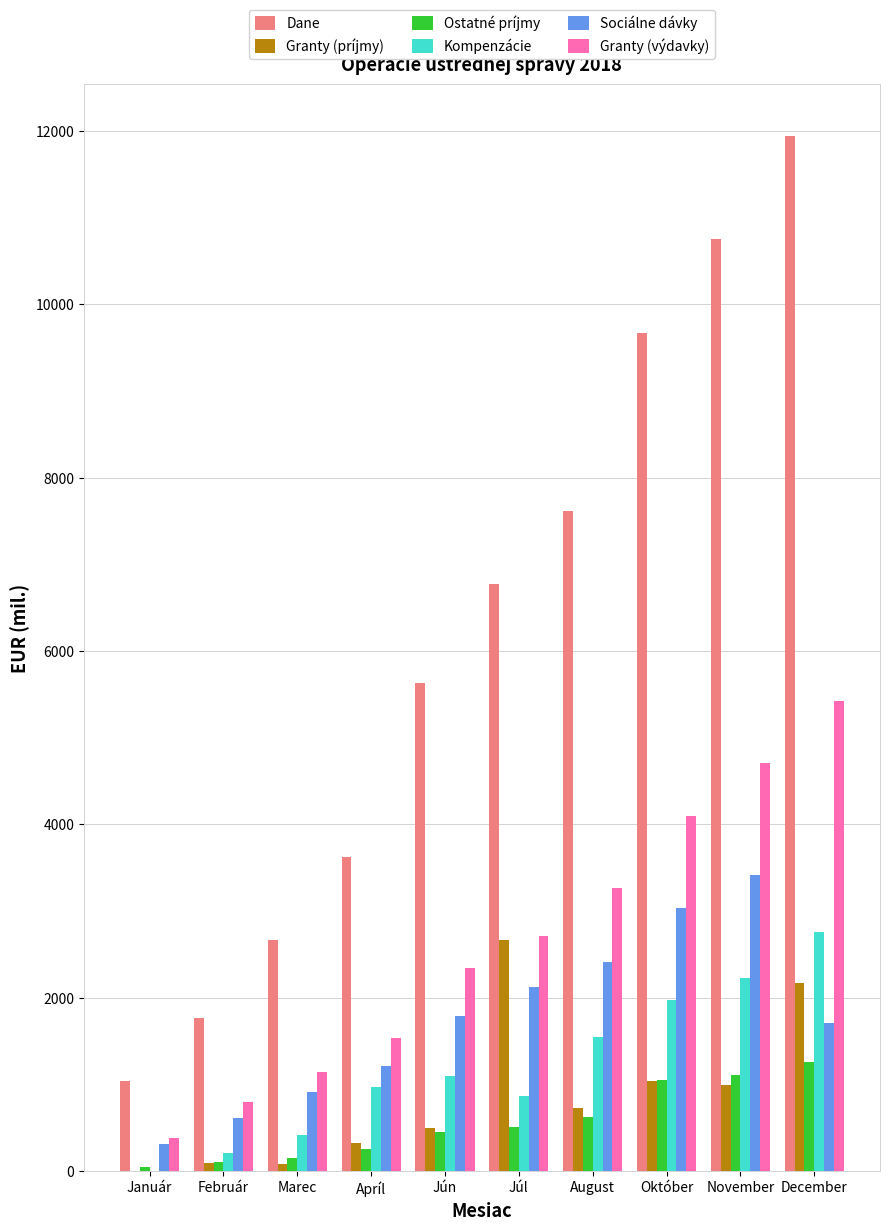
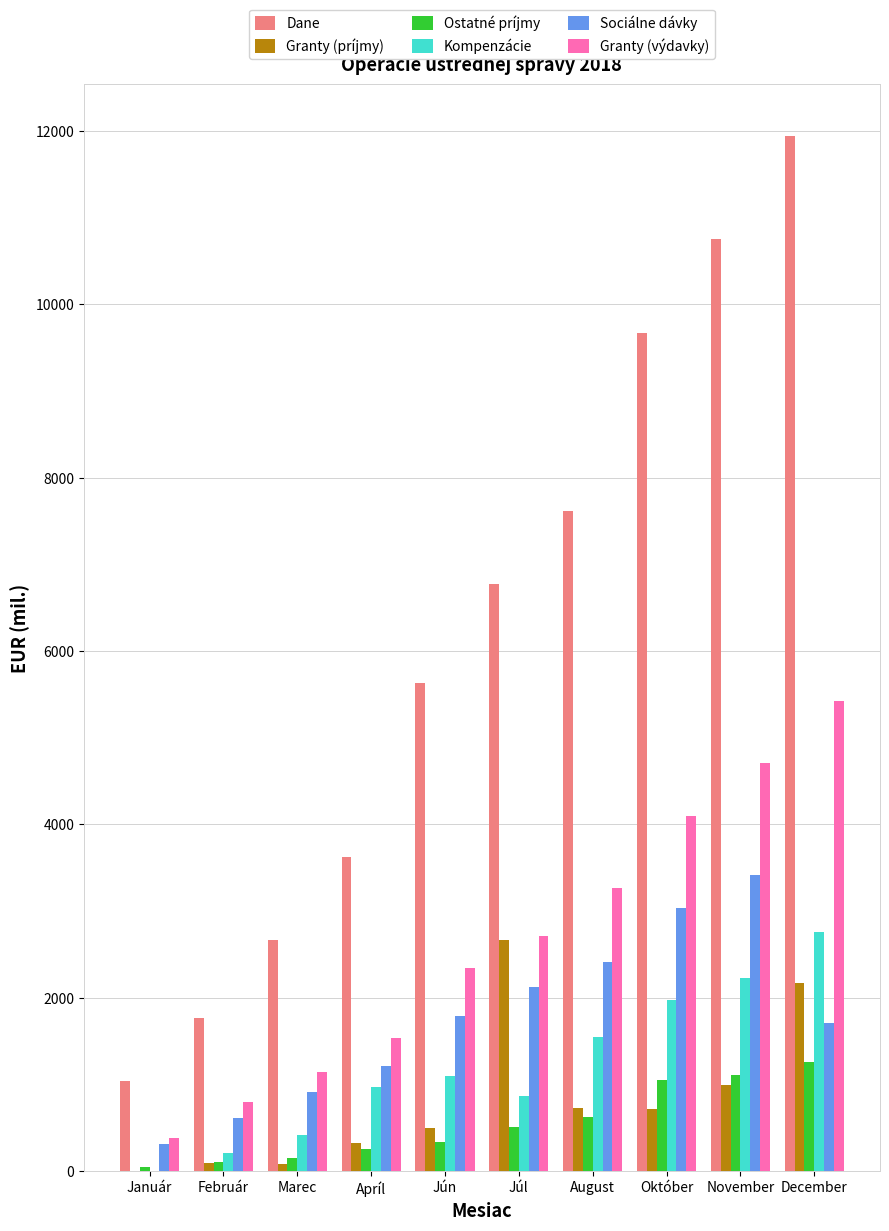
  {
    "Granty (príjmy)": {
      "Február": 100,
      "Marec": 100,
      "Apríl": 300,
      "Jún": 500,
      "Júl": 2700,
      "August": 700,
-     "Október": 1000,
+     "Október": 700,
      "November": 1000,
      "December": 2200
    },
    "Ostatné príjmy": {
      "Január": 0,
      "Február": 100,
      "Marec": 100,
      "Apríl": 300,
-     "Jún": 400,
+     "Jún": 300,
      "Júl": 500,
      "August": 600,
      "Október": 1100,
      "November": 1100,
      "December": 1300
    },
    "Kompenzácie": {
      "Február": 200,
      "Marec": 400,
      "Apríl": 1000,
      "Jún": 1100,
      "Júl": 900,
      "August": 1500,
      "Október": 2000,
      "November": 2200,
      "December": 2800
    },
    "Sociálne dávky": {
      "Január": 300,
      "Február": 600,
      "Marec": 900,
      "Apríl": 1200,
      "Jún": 1800,
      "Júl": 2100,
      "August": 2400,
      "Október": 3000,
      "November": 3400,
      "December": 1700
    }
  }
